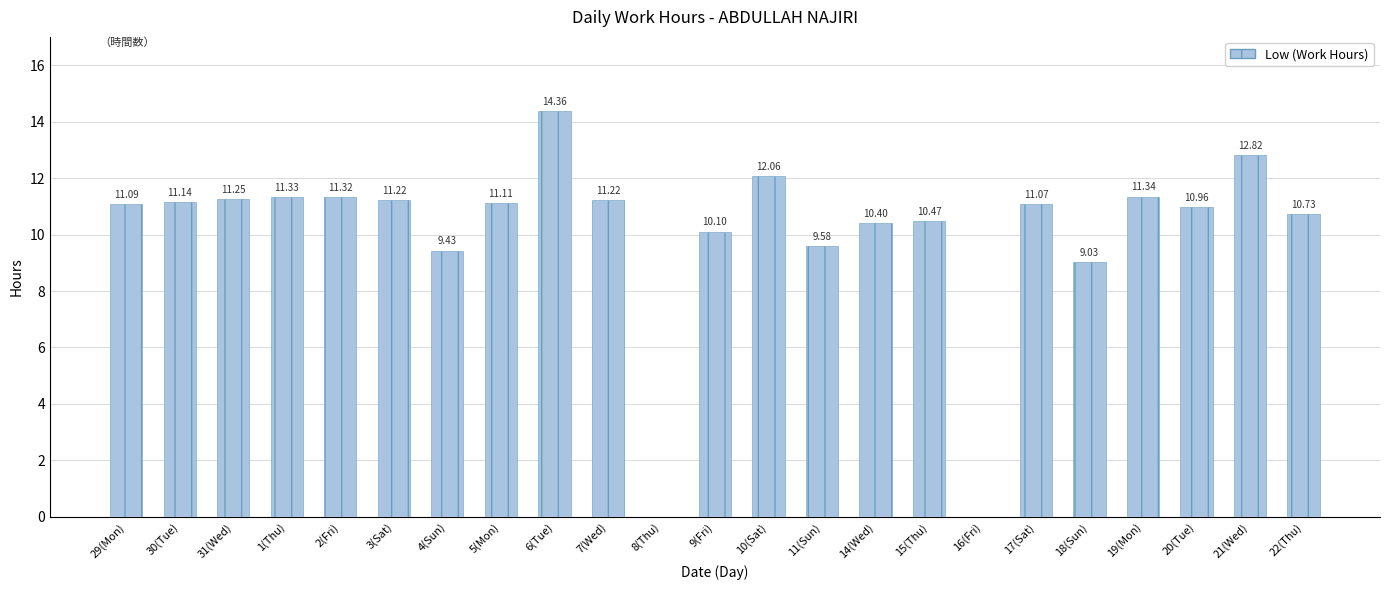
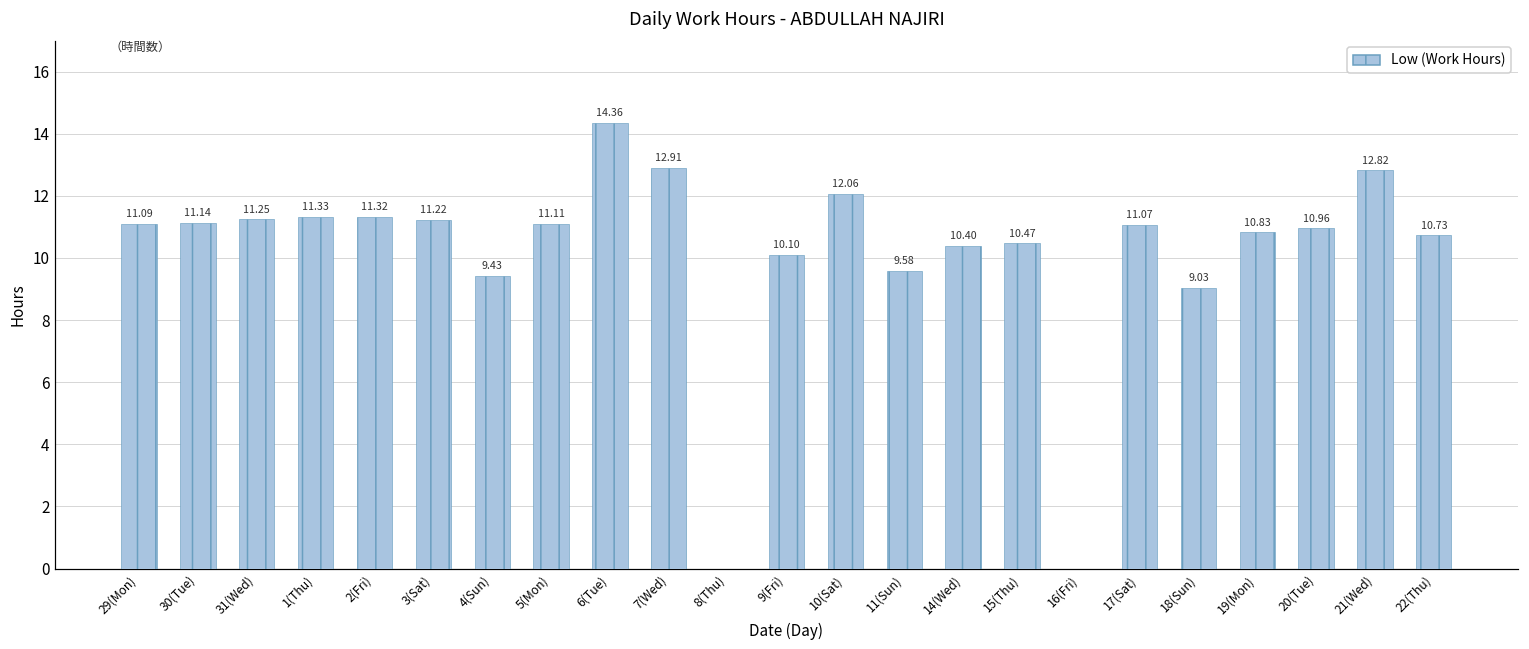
  {
    "29(Mon)": 11.09,
    "30(Tue)": 11.14,
    "31(Wed)": 11.25,
    "1(Thu)": 11.33,
    "2(Fri)": 11.32,
    "3(Sat)": 11.22,
    "4(Sun)": 9.43,
    "5(Mon)": 11.11,
    "6(Tue)": 14.36,
-   "7(Wed)": 11.22,
+   "7(Wed)": 12.91,
    "9(Fri)": 10.10,
    "10(Sat)": 12.06,
    "11(Sun)": 9.58,
    "14(Wed)": 10.40,
    "15(Thu)": 10.47,
    "17(Sat)": 11.07,
    "18(Sun)": 9.03,
-   "19(Mon)": 11.34,
+   "19(Mon)": 10.83,
    "20(Tue)": 10.96,
    "21(Wed)": 12.82,
    "22(Thu)": 10.73
  }
